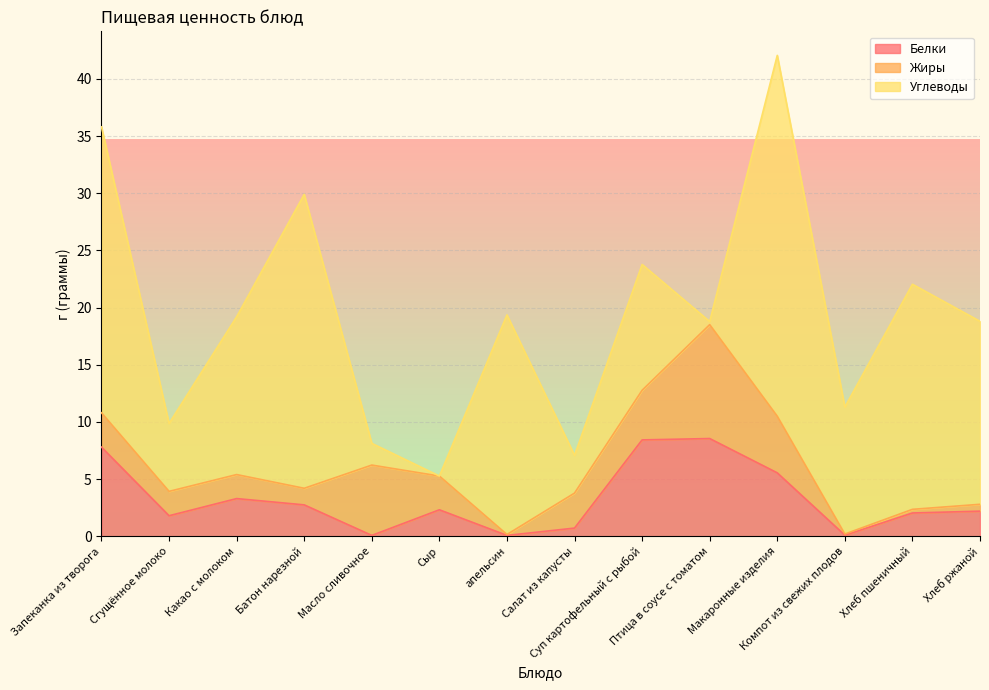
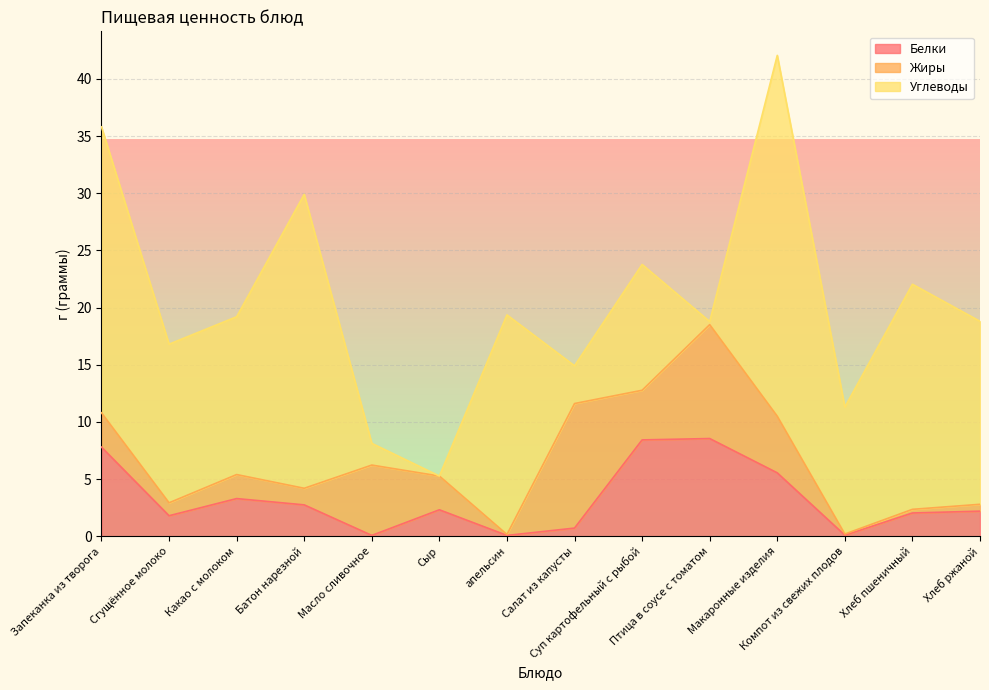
  {
    "Белки": {
      "Запеканка из творога": 7.8,
      "Сгущённое молоко": 1.8,
      "Какао с молоком": 3.3,
      "Батон нарезной": 2.8,
      "Масло сливочное": 0.1,
      "Сыр": 2.3,
      "Салат из капусты": 0.7,
      "Суп картофельный с рыбой": 8.4,
      "Птица в соусе с томатом": 8.6,
      "Макаронные изделия": 5.6,
      "Хлеб пшеничный": 2.0,
      "Хлеб ржаной": 2.2
    },
    "Жиры": {
      "Запеканка из творога": 3.0,
-     "Сгущённое молоко": 2.1,
+     "Сгущённое молоко": 1.1,
      "Какао с молоком": 2.1,
      "Батон нарезной": 1.5,
      "Масло сливочное": 6.2,
-     "Салат из капусты": 3.1,
+     "Салат из капусты": 10.9,
      "Суп картофельный с рыбой": 4.3,
      "Птица в соусе с томатом": 10.0,
      "Макаронные изделия": 5.0,
      "Хлеб пшеничный": 0.3,
      "Хлеб ржаной": 0.6
    },
    "Углеводы": {
      "Запеканка из творога": 25.0,
-     "Сгущённое молоко": 5.9,
+     "Сгущённое молоко": 13.9,
      "Какао с молоком": 13.8,
      "Батон нарезной": 25.7,
      "Масло сливочное": 1.9,
      "апельсин": 19.2,
      "Салат из капусты": 3.3,
      "Суп картофельный с рыбой": 11.0,
      "Птица в соусе с томатом": 0.3,
      "Макаронные изделия": 31.5,
      "Компот из свежих плодов": 11.1,
      "Хлеб пшеничный": 19.7,
      "Хлеб ржаной": 16.0
    }
  }
